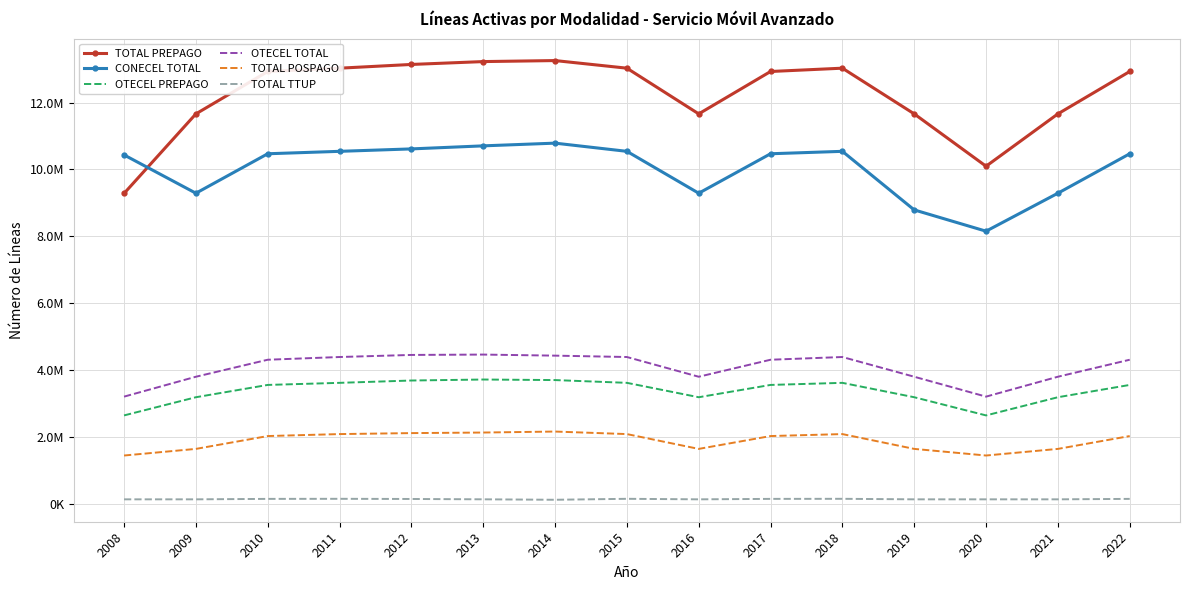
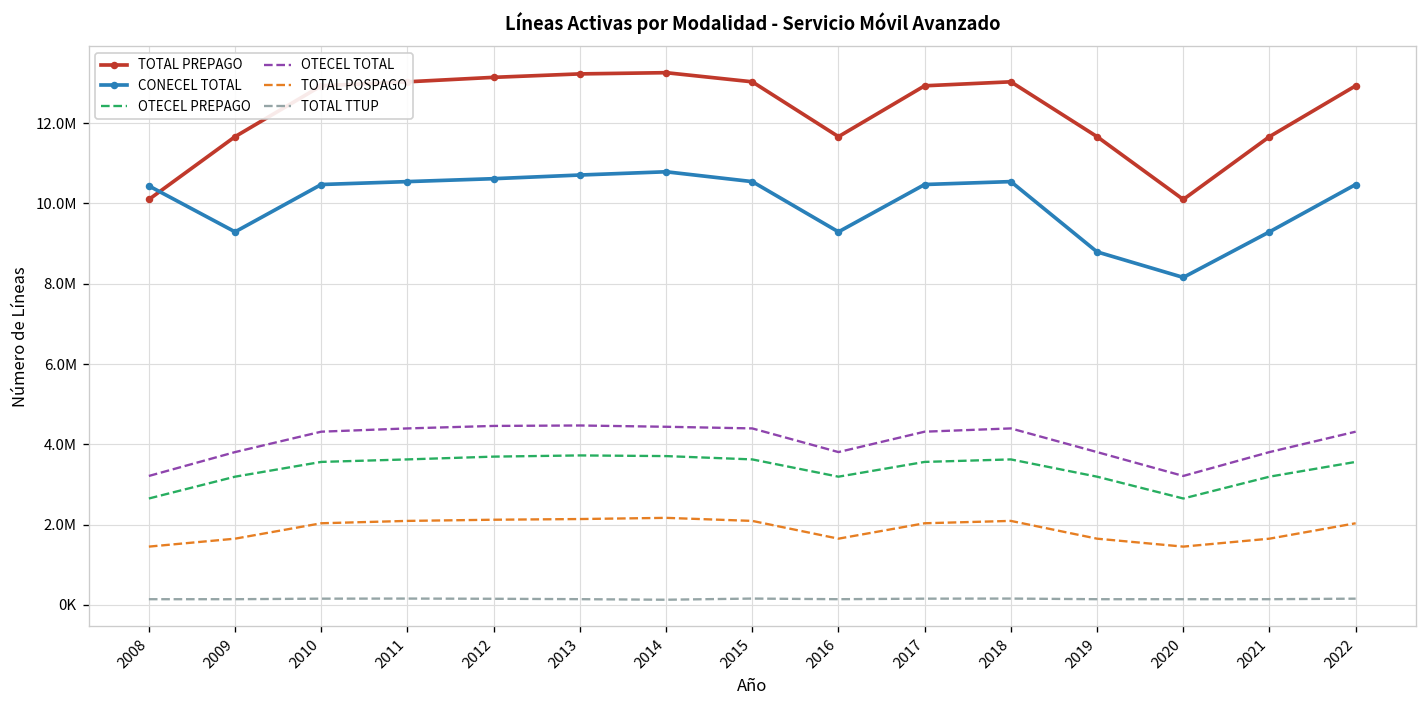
  {
    "TOTAL PREPAGO": {
-     "2008": 9300000,
+     "2008": 10100000,
      "2009": 11700000,
      "2012": 13100000,
      "2013": 13200000,
      "2014": 13300000,
      "2015": 13000000,
      "2016": 11700000,
      "2017": 12900000,
      "2018": 13000000,
      "2019": 11700000,
      "2020": 10100000,
      "2021": 11700000,
      "2022": 12900000
    },
    "CONECEL TOTAL": {
      "2008": 10400000,
      "2009": 9300000,
      "2010": 10500000,
      "2011": 10500000,
      "2012": 10600000,
      "2013": 10700000,
      "2014": 10800000,
      "2015": 10500000,
      "2016": 9300000,
      "2017": 10500000,
      "2018": 10500000,
      "2019": 8800000,
      "2020": 8200000,
      "2021": 9300000,
      "2022": 10500000
    },
    "OTECEL PREPAGO": {
      "2008": 2700000,
      "2009": 3200000,
      "2010": 3600000,
      "2011": 3600000,
      "2012": 3700000,
      "2013": 3700000,
      "2014": 3700000,
      "2015": 3600000,
      "2016": 3200000,
      "2017": 3600000,
      "2018": 3600000,
      "2019": 3200000,
      "2020": 2700000,
      "2021": 3200000,
      "2022": 3600000
    },
    "OTECEL TOTAL": {
      "2008": 3200000,
      "2009": 3800000,
      "2010": 4300000,
      "2011": 4400000,
      "2012": 4500000,
      "2013": 4500000,
      "2014": 4400000,
      "2015": 4400000,
      "2016": 3800000,
      "2017": 4300000,
      "2018": 4400000,
      "2019": 3800000,
      "2020": 3200000,
      "2021": 3800000,
      "2022": 4300000
    },
    "TOTAL POSPAGO": {
      "2008": 1500000,
      "2009": 1600000,
      "2010": 2000000,
      "2011": 2100000,
      "2012": 2100000,
      "2013": 2100000,
      "2014": 2200000,
      "2015": 2100000,
      "2016": 1600000,
      "2017": 2000000,
      "2018": 2100000,
      "2019": 1600000,
      "2020": 1500000,
      "2021": 1600000,
      "2022": 2000000
    },
    "TOTAL TTUP": {
      "2008": 100000,
      "2009": 100000,
      "2010": 200000,
      "2011": 200000,
      "2012": 200000,
      "2013": 100000,
      "2014": 100000,
      "2015": 200000,
      "2016": 100000,
      "2017": 200000,
      "2018": 200000,
      "2019": 100000,
      "2020": 100000,
      "2021": 100000,
      "2022": 200000
    }
  }
